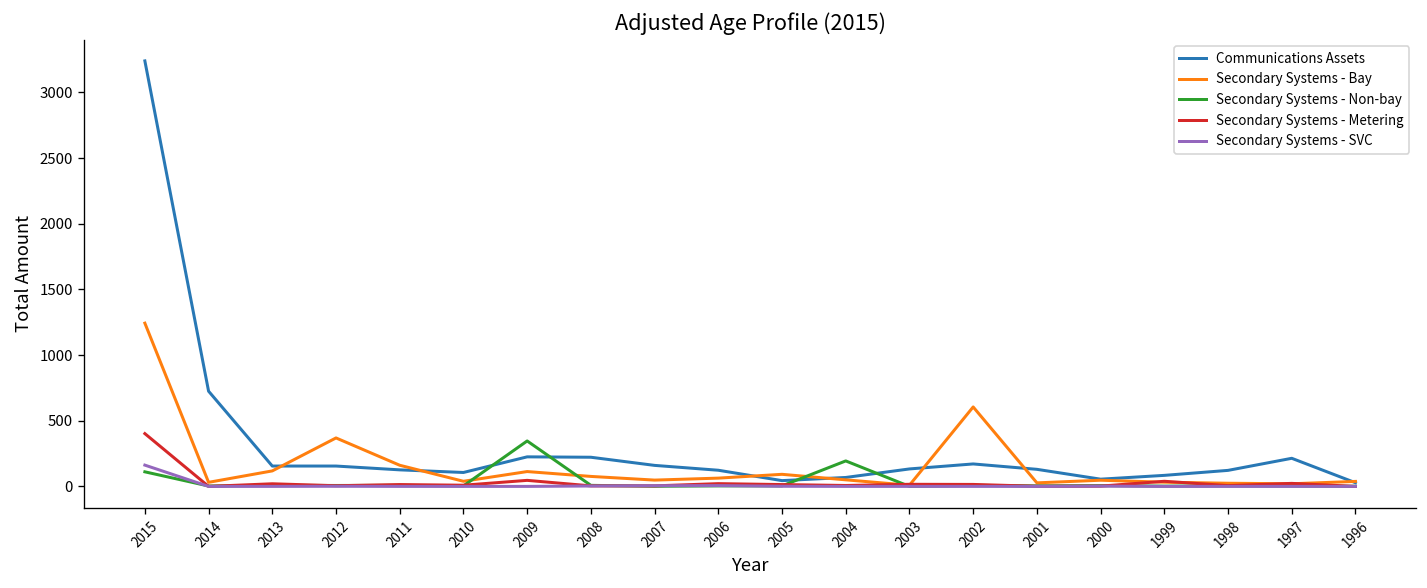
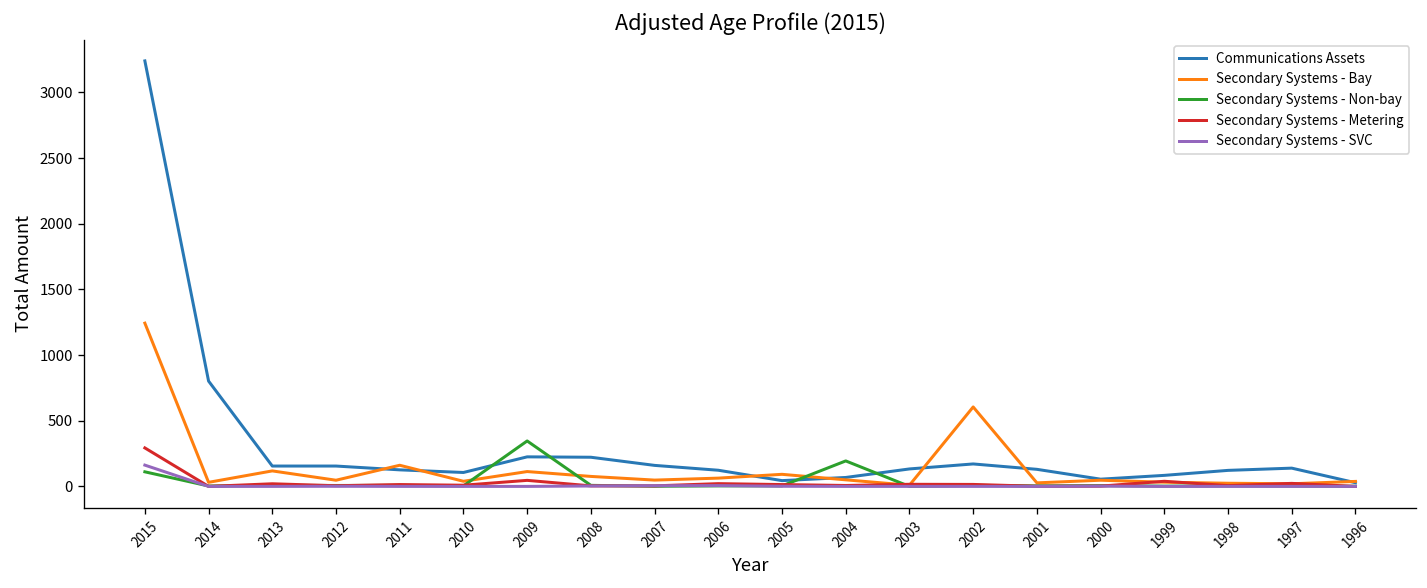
  {
    "Communications Assets": {
      "2015": 3240,
-     "2014": 730,
+     "2014": 800,
      "2013": 160,
      "2012": 160,
      "2011": 130,
      "2010": 110,
      "2009": 230,
      "2008": 220,
      "2007": 160,
      "2006": 120,
      "2005": 40,
      "2003": 130,
      "2002": 170,
      "2001": 130,
      "1999": 80,
      "1998": 120,
-     "1997": 210
+     "1997": 140
    },
    "Secondary Systems - Bay": {
      "2015": 1240,
      "2014": 30,
      "2013": 120,
-     "2012": 370,
+     "2012": 50,
      "2011": 160,
      "2010": 40,
      "2009": 110,
      "2008": 80,
      "2007": 50,
      "2006": 60,
      "2005": 90,
      "2002": 610
    },
    "Secondary Systems - Non-bay": {
      "2015": 110,
      "2009": 350,
      "2004": 190
    },
    "Secondary Systems - Metering": {
-     "2015": 400,
+     "2015": 290,
      "2009": 50
    },
    "Secondary Systems - SVC": {
      "2015": 160,
      "2009": 0
    }
  }
